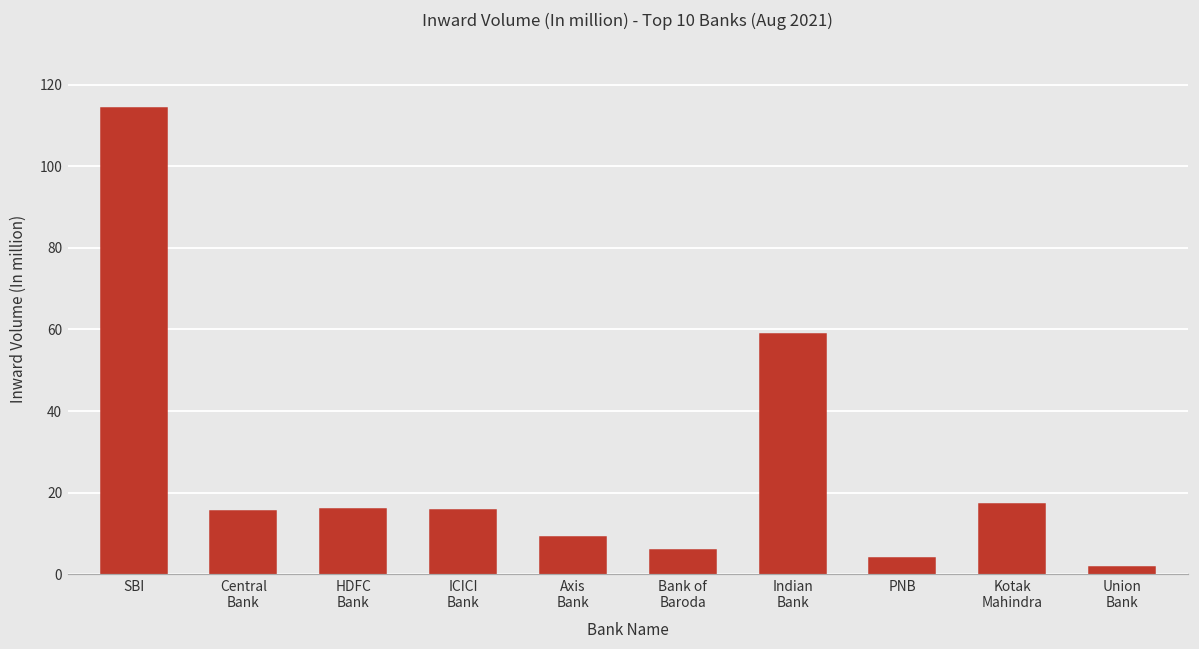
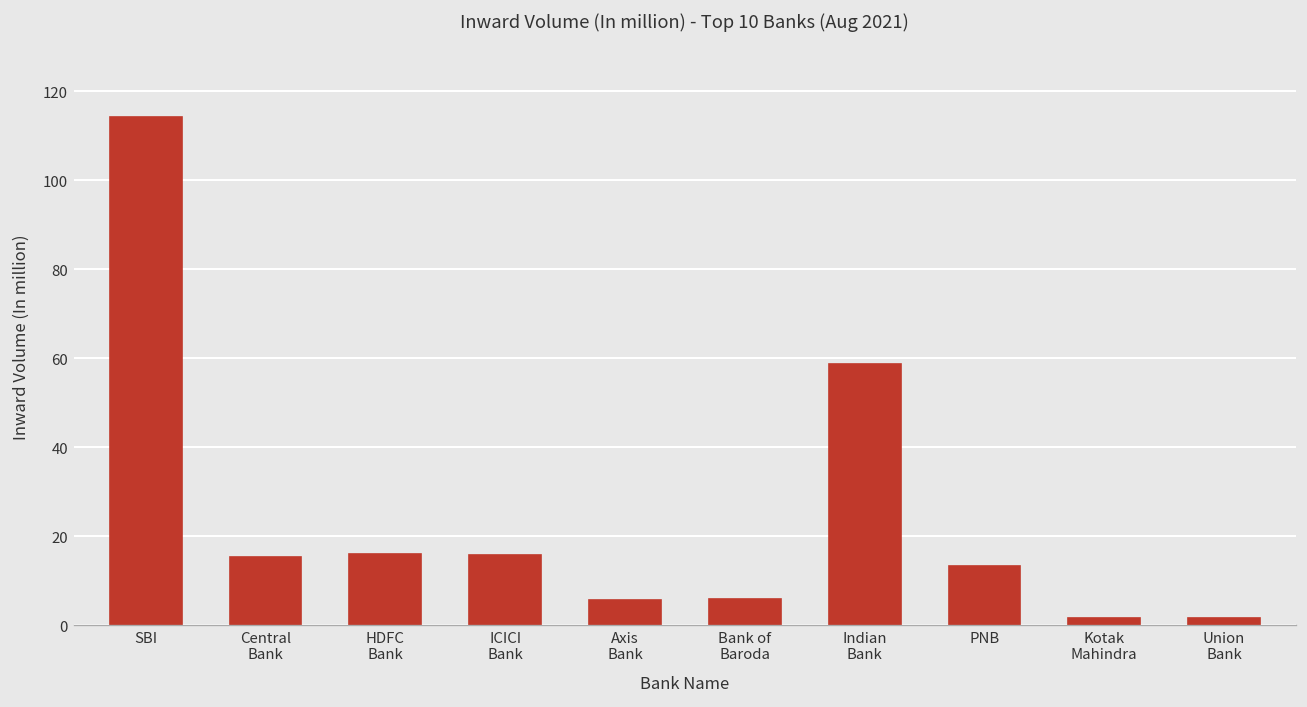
  {
    "SBI": 114,
    "Central Bank": 15,
    "HDFC Bank": 16,
    "ICICI Bank": 16,
-   "Axis Bank": 9,
+   "Axis Bank": 6,
    "Bank of Baroda": 6,
    "Indian Bank": 59,
-   "PNB": 4,
-   "Kotak Mahindra": 17,
+   "PNB": 13,
+   "Kotak Mahindra": 2,
    "Union Bank": 2
  }
